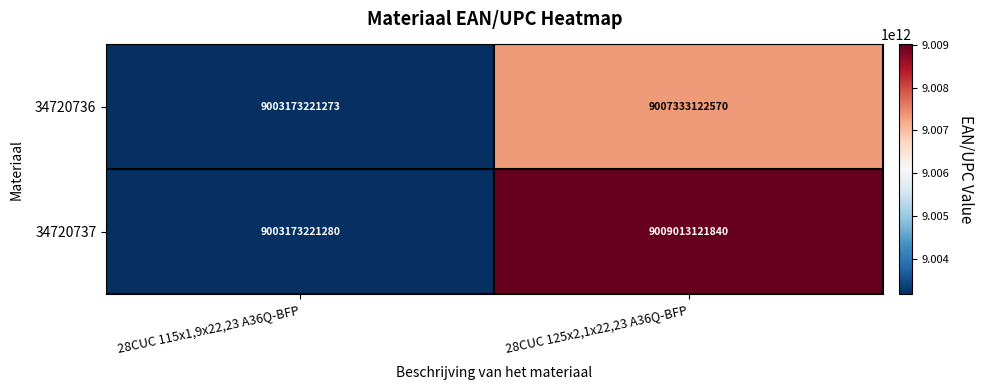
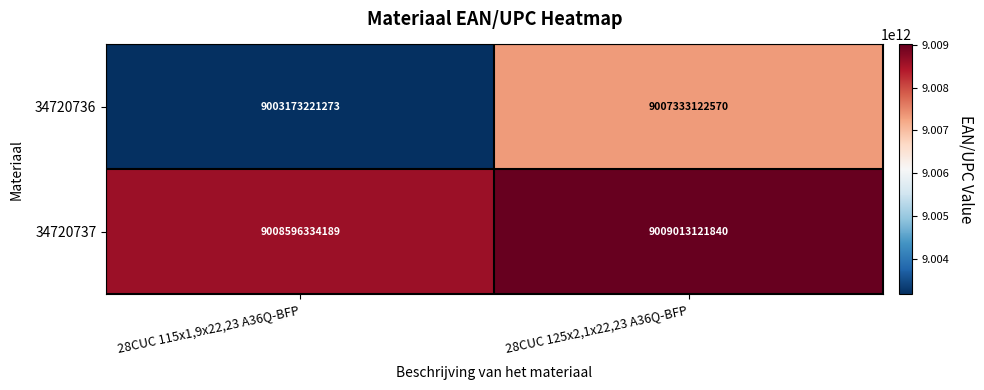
  {
    "34720736": {
      "28CUC 115x1,9x22,23 A36Q-BFP": 9003173221273,
      "28CUC 125x2,1x22,23 A36Q-BFP": 9007333122570
    },
    "34720737": {
-     "28CUC 115x1,9x22,23 A36Q-BFP": 9003173221280,
+     "28CUC 115x1,9x22,23 A36Q-BFP": 9008596334189,
      "28CUC 125x2,1x22,23 A36Q-BFP": 9009013121840
    }
  }
